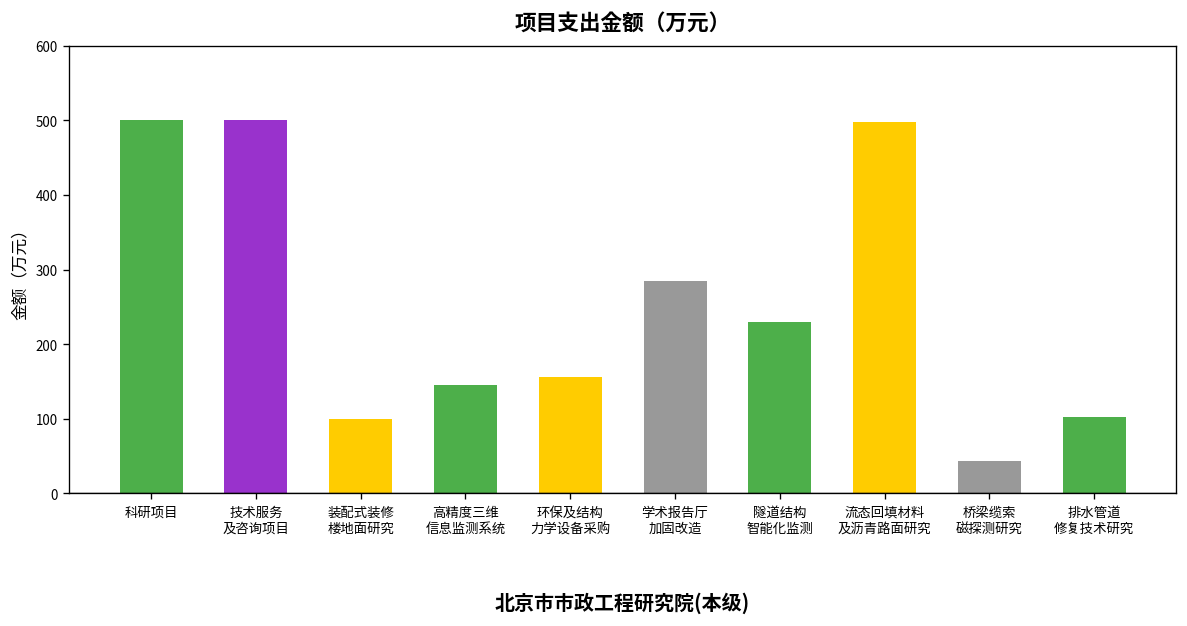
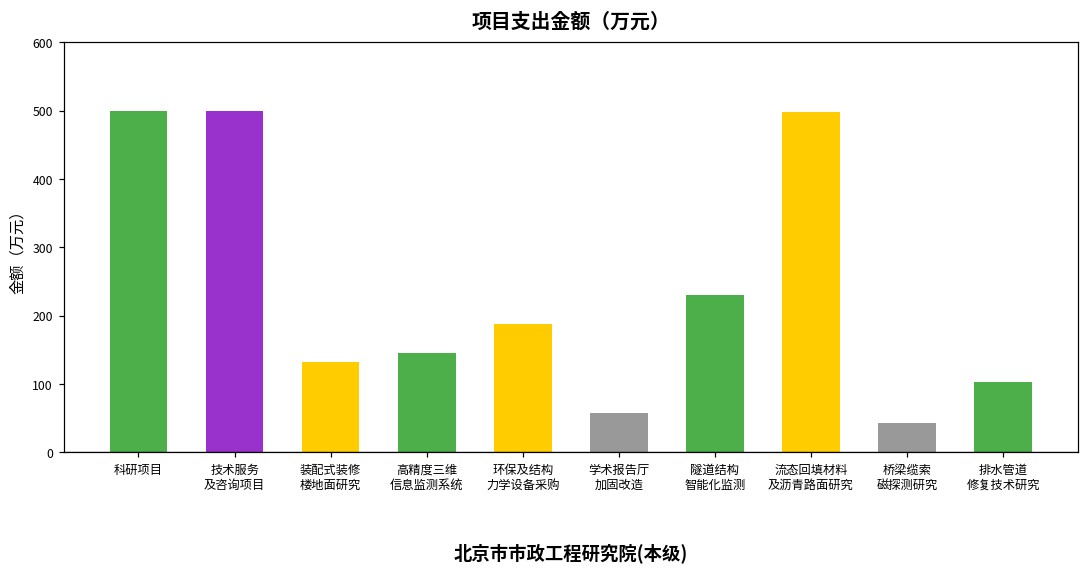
  {
    "科研项目": 500,
    "技术服务 及咨询项目": 500,
-   "装配式装修 楼地面研究": 100,
+   "装配式装修 楼地面研究": 130,
    "高精度三维 信息监测系统": 150,
-   "环保及结构 力学设备采购": 160,
-   "学术报告厅 加固改造": 290,
+   "环保及结构 力学设备采购": 190,
+   "学术报告厅 加固改造": 60,
    "隧道结构 智能化监测": 230,
    "流态回填材料 及沥青路面研究": 500,
    "桥梁缆索 磁探测研究": 40,
    "排水管道 修复技术研究": 100
  }
